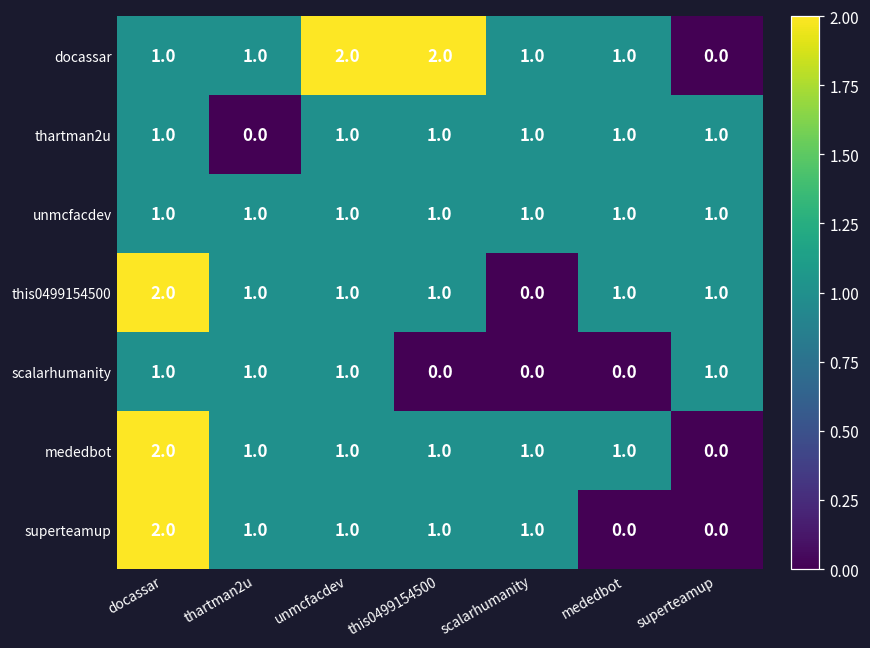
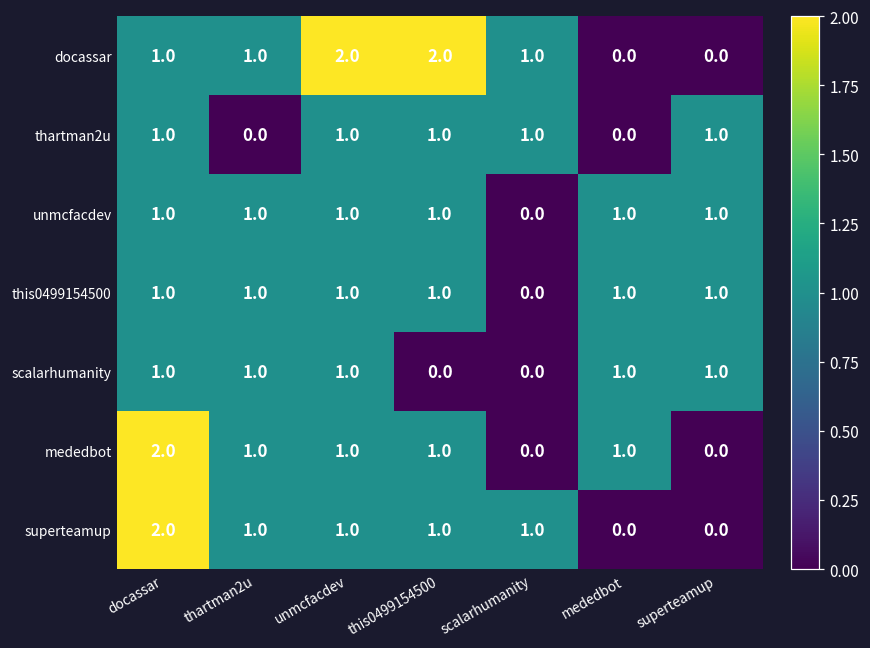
  {
    "docassar": {
      "docassar": 1.0,
      "thartman2u": 1.0,
      "unmcfacdev": 2.0,
      "this0499154500": 2.0,
      "scalarhumanity": 1.0,
-     "mededbot": 1.0,
+     "mededbot": 0.0,
      "superteamup": 0.0
    },
    "thartman2u": {
      "docassar": 1.0,
      "thartman2u": 0.0,
      "unmcfacdev": 1.0,
      "this0499154500": 1.0,
      "scalarhumanity": 1.0,
-     "mededbot": 1.0,
+     "mededbot": 0.0,
      "superteamup": 1.0
    },
    "unmcfacdev": {
      "docassar": 1.0,
      "thartman2u": 1.0,
      "unmcfacdev": 1.0,
      "this0499154500": 1.0,
-     "scalarhumanity": 1.0,
+     "scalarhumanity": 0.0,
      "mededbot": 1.0,
      "superteamup": 1.0
    },
    "this0499154500": {
-     "docassar": 2.0,
+     "docassar": 1.0,
      "thartman2u": 1.0,
      "unmcfacdev": 1.0,
      "this0499154500": 1.0,
      "scalarhumanity": 0.0,
      "mededbot": 1.0,
      "superteamup": 1.0
    },
    "scalarhumanity": {
      "docassar": 1.0,
      "thartman2u": 1.0,
      "unmcfacdev": 1.0,
      "this0499154500": 0.0,
      "scalarhumanity": 0.0,
-     "mededbot": 0.0,
+     "mededbot": 1.0,
      "superteamup": 1.0
    },
    "mededbot": {
      "docassar": 2.0,
      "thartman2u": 1.0,
      "unmcfacdev": 1.0,
      "this0499154500": 1.0,
-     "scalarhumanity": 1.0,
+     "scalarhumanity": 0.0,
      "mededbot": 1.0,
      "superteamup": 0.0
    },
    "superteamup": {
      "docassar": 2.0,
      "thartman2u": 1.0,
      "unmcfacdev": 1.0,
      "this0499154500": 1.0,
      "scalarhumanity": 1.0,
      "mededbot": 0.0,
      "superteamup": 0.0
    }
  }
